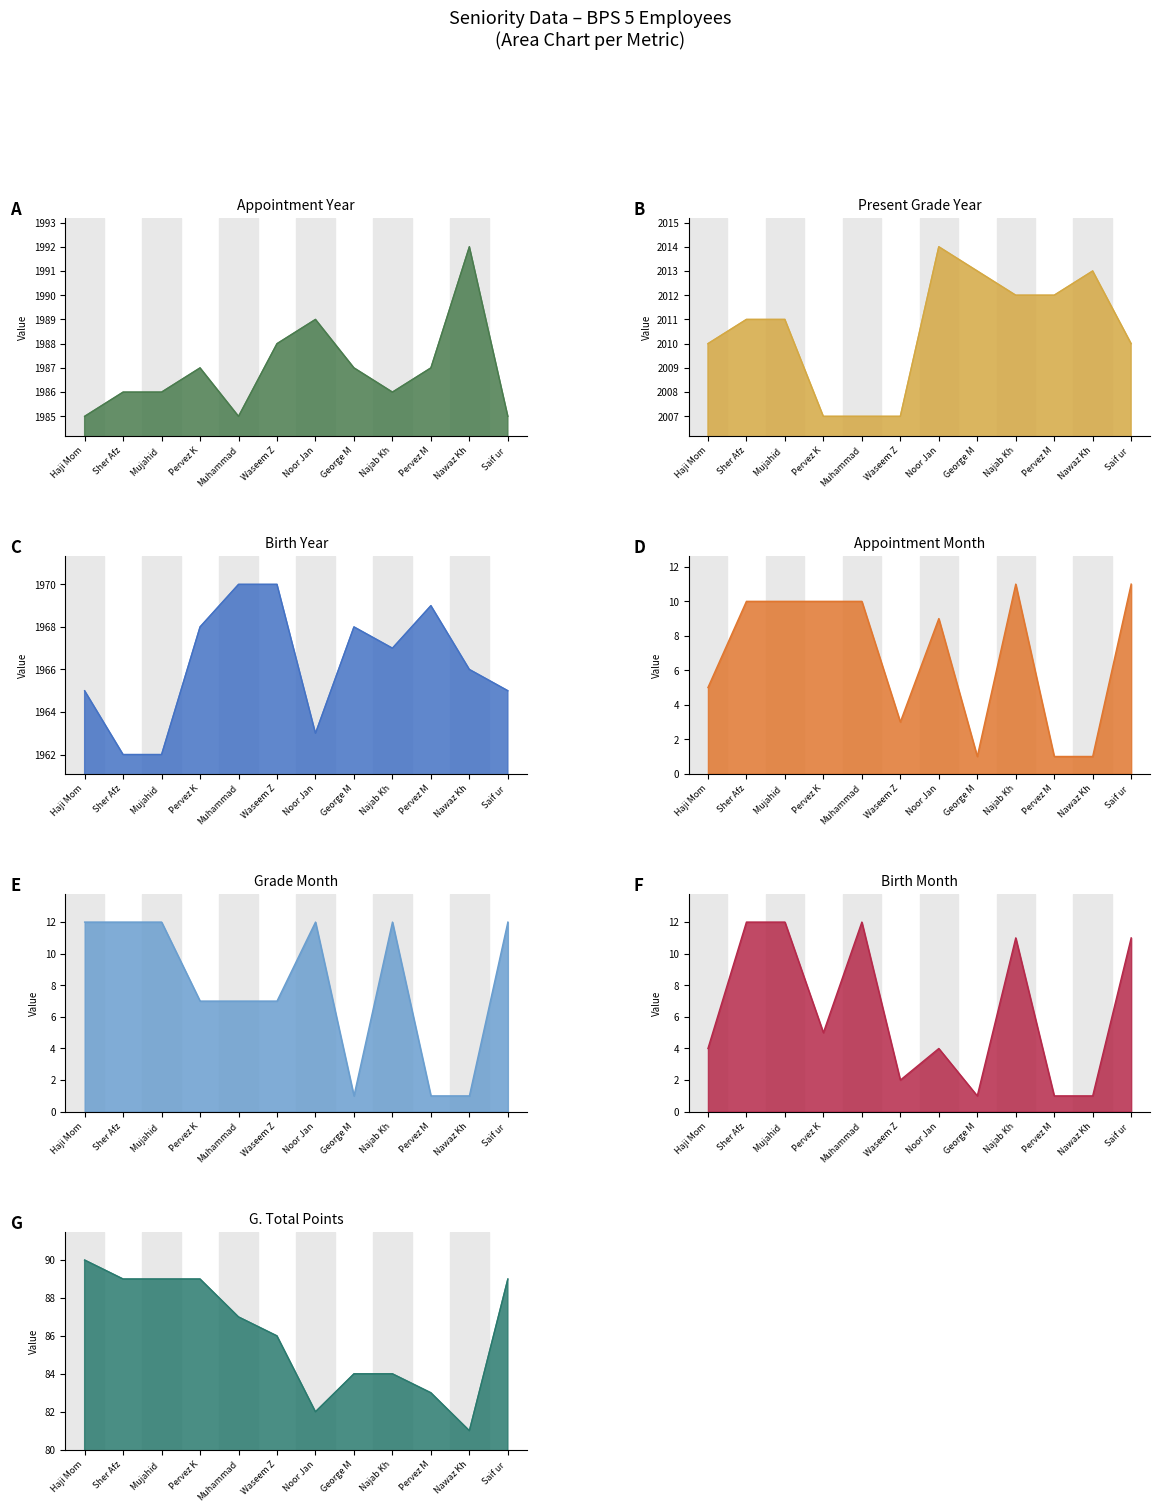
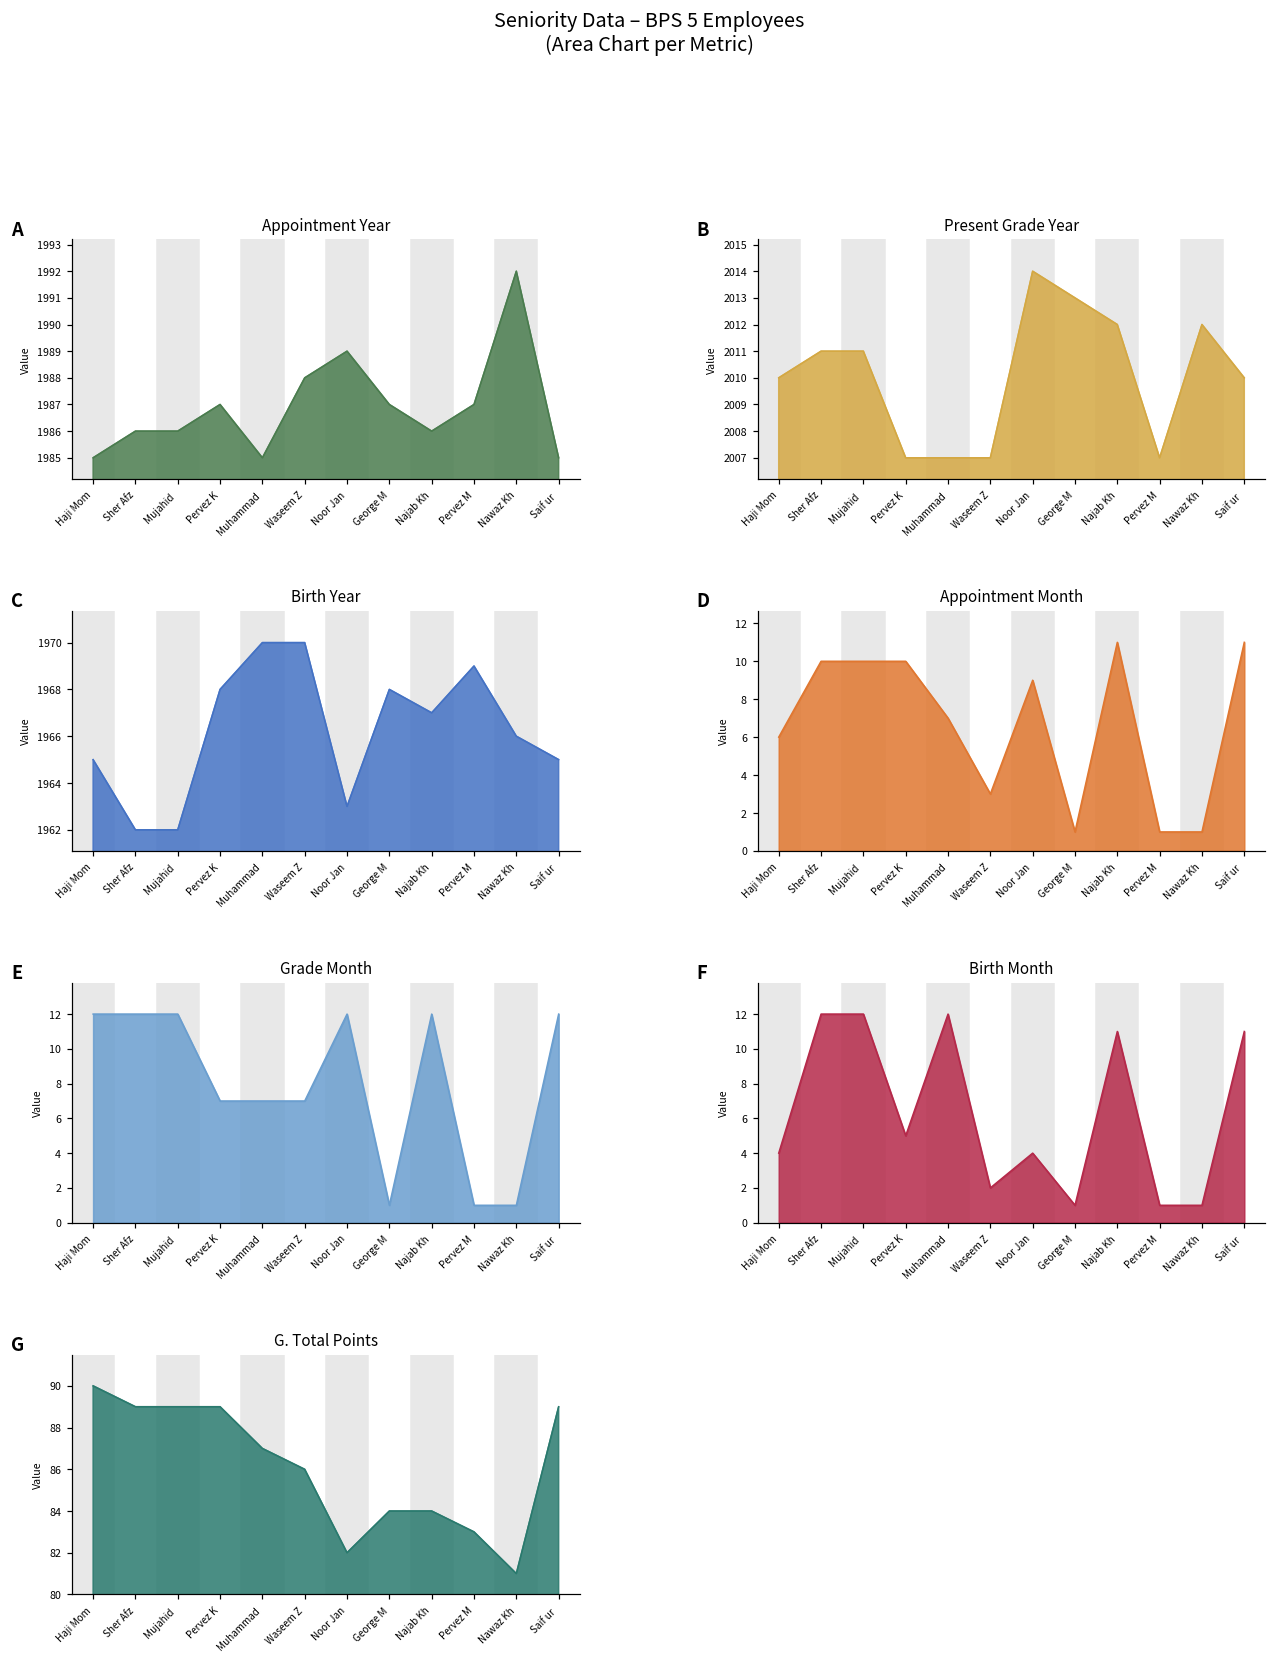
  {
    "Appointment Year": {
      "Haji Mom": 1985.0,
      "Sher Afz": 1986.0,
      "Mujahid": 1986.0,
      "Pervez K": 1987.0,
      "Muhammad": 1985.0,
      "Waseem Z": 1988.0,
      "Noor Jan": 1989.0,
      "George M": 1987.0,
      "Najab Kh": 1986.0,
      "Pervez M": 1987.0,
      "Nawaz Kh": 1992.0,
      "Saif ur": 1985.0
    },
    "Present Grade Year": {
      "Haji Mom": 2010,
      "Sher Afz": 2011,
      "Mujahid": 2011,
      "Pervez K": 2007,
      "Muhammad": 2007,
      "Waseem Z": 2007,
      "Noor Jan": 2014,
      "George M": 2013,
      "Najab Kh": 2012,
-     "Pervez M": 2012,
-     "Nawaz Kh": 2013,
+     "Pervez M": 2007,
+     "Nawaz Kh": 2012,
      "Saif ur": 2010
    },
    "Birth Year": {
      "Haji Mom": 1965.0,
      "Sher Afz": 1962.0,
      "Mujahid": 1962.0,
      "Pervez K": 1968.0,
      "Muhammad": 1970.0,
      "Waseem Z": 1970.0,
      "Noor Jan": 1963.0,
      "George M": 1968.0,
      "Najab Kh": 1967.0,
      "Pervez M": 1969.0,
      "Nawaz Kh": 1966.0,
      "Saif ur": 1965.0
    },
    "Appointment Month": {
-     "Haji Mom": 5,
+     "Haji Mom": 6,
      "Sher Afz": 10,
      "Mujahid": 10,
      "Pervez K": 10,
-     "Muhammad": 10,
+     "Muhammad": 7,
      "Waseem Z": 3,
      "Noor Jan": 9,
      "George M": 1,
      "Najab Kh": 11,
      "Pervez M": 1,
      "Nawaz Kh": 1,
      "Saif ur": 11
    },
    "Grade Month": {
      "Haji Mom": 12.0,
      "Sher Afz": 12.0,
      "Mujahid": 12.0,
      "Pervez K": 7.0,
      "Muhammad": 7.0,
      "Waseem Z": 7.0,
      "Noor Jan": 12.0,
      "George M": 1.0,
      "Najab Kh": 12.0,
      "Pervez M": 1.0,
      "Nawaz Kh": 1.0,
      "Saif ur": 12.0
    },
    "Birth Month": {
      "Haji Mom": 4.0,
      "Sher Afz": 12.0,
      "Mujahid": 12.0,
      "Pervez K": 5.0,
      "Muhammad": 12.0,
      "Waseem Z": 2.0,
      "Noor Jan": 4.0,
      "George M": 1.0,
      "Najab Kh": 11.0,
      "Pervez M": 1.0,
      "Nawaz Kh": 1.0,
      "Saif ur": 11.0
    },
    "G. Total Points": {
      "Haji Mom": 90.0,
      "Sher Afz": 89.0,
      "Mujahid": 89.0,
      "Pervez K": 89.0,
      "Muhammad": 87.0,
      "Waseem Z": 86.0,
      "Noor Jan": 82.0,
      "George M": 84.0,
      "Najab Kh": 84.0,
      "Pervez M": 83.0,
      "Nawaz Kh": 81.0,
      "Saif ur": 89.0
    }
  }
